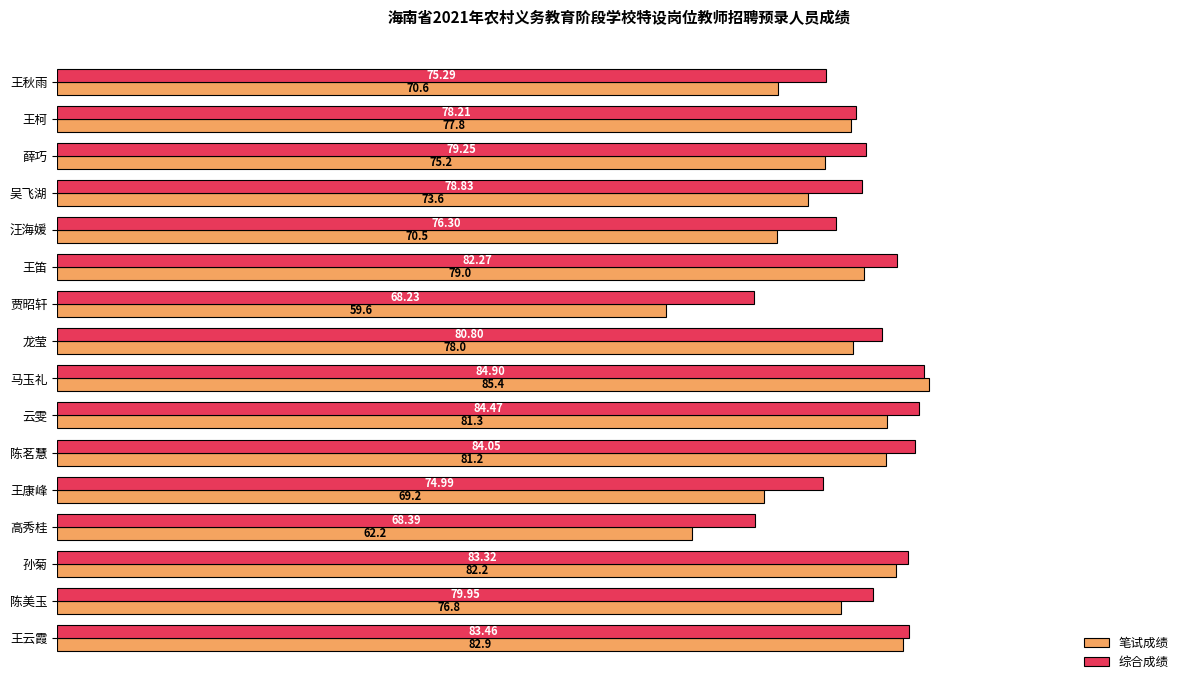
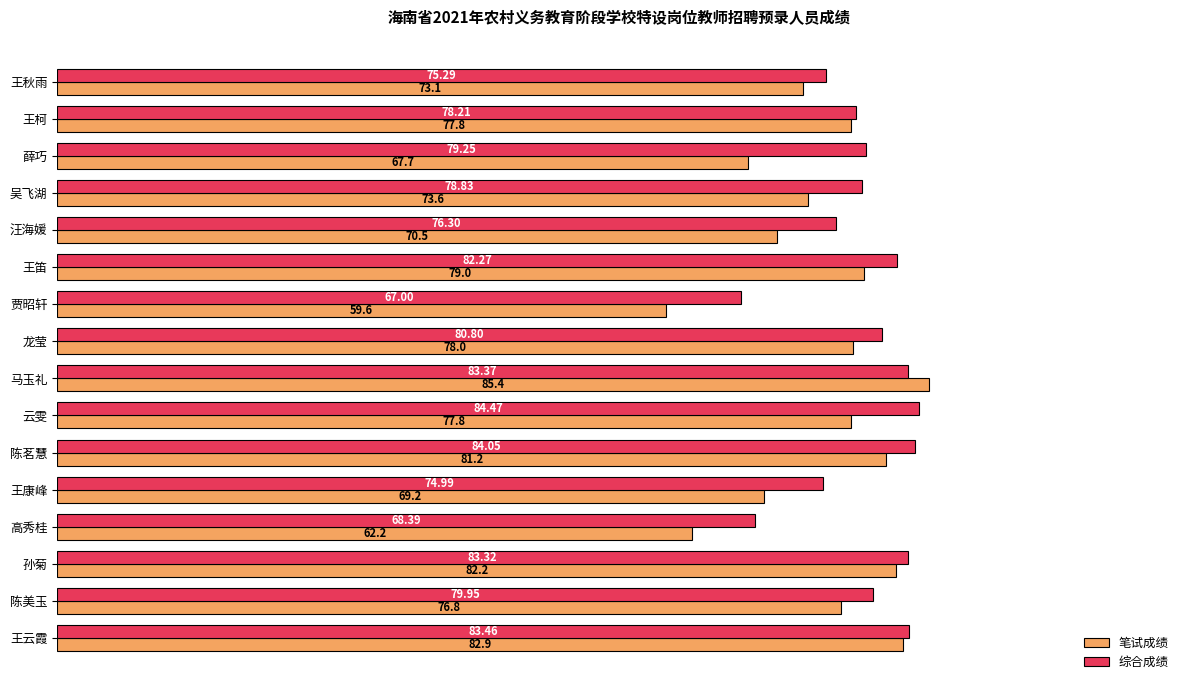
  {
    "笔试成绩": {
-     "王秋雨": 70.6,
+     "王秋雨": 73.1,
      "王柯": 77.8,
-     "薛巧": 75.2,
+     "薛巧": 67.7,
      "吴飞湖": 73.6,
      "汪海媛": 70.5,
      "王笛": 79.0,
      "贾昭轩": 59.6,
      "龙莹": 78.0,
      "马玉礼": 85.4,
-     "云雯": 81.3,
+     "云雯": 77.8,
      "陈茗慧": 81.2,
      "王康峰": 69.2,
      "高秀桂": 62.2,
      "孙菊": 82.2,
      "陈美玉": 76.8,
      "王云霞": 82.9
    },
    "综合成绩": {
      "王秋雨": 75.29,
      "王柯": 78.21,
      "薛巧": 79.25,
      "吴飞湖": 78.83,
      "汪海媛": 76.30,
      "王笛": 82.27,
-     "贾昭轩": 68.23,
+     "贾昭轩": 67.00,
      "龙莹": 80.80,
-     "马玉礼": 84.90,
+     "马玉礼": 83.37,
      "云雯": 84.47,
      "陈茗慧": 84.05,
      "王康峰": 74.99,
      "高秀桂": 68.39,
      "孙菊": 83.32,
      "陈美玉": 79.95,
      "王云霞": 83.46
    }
  }
